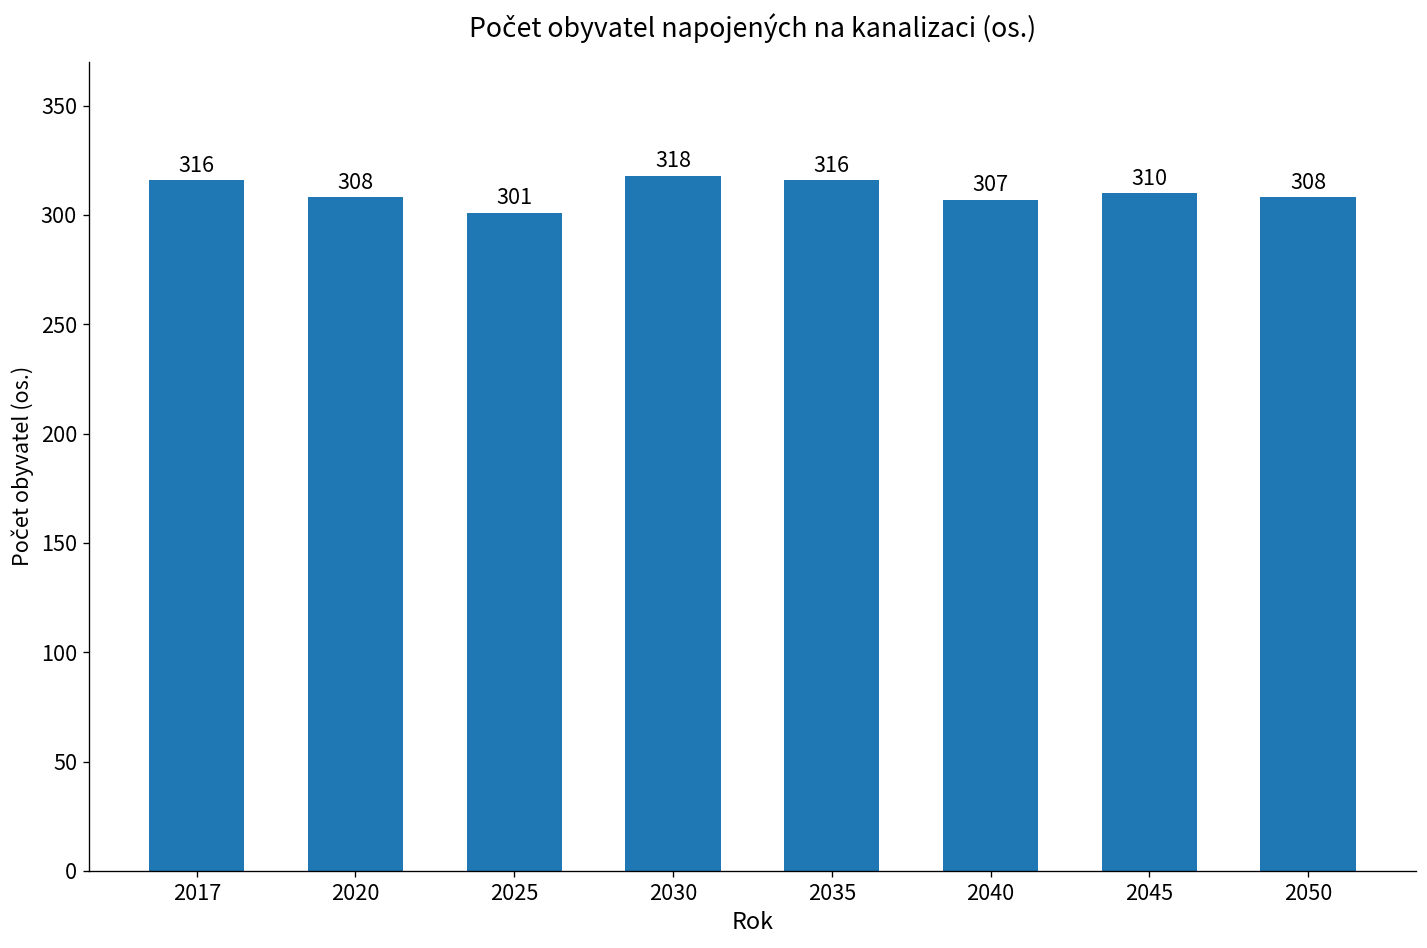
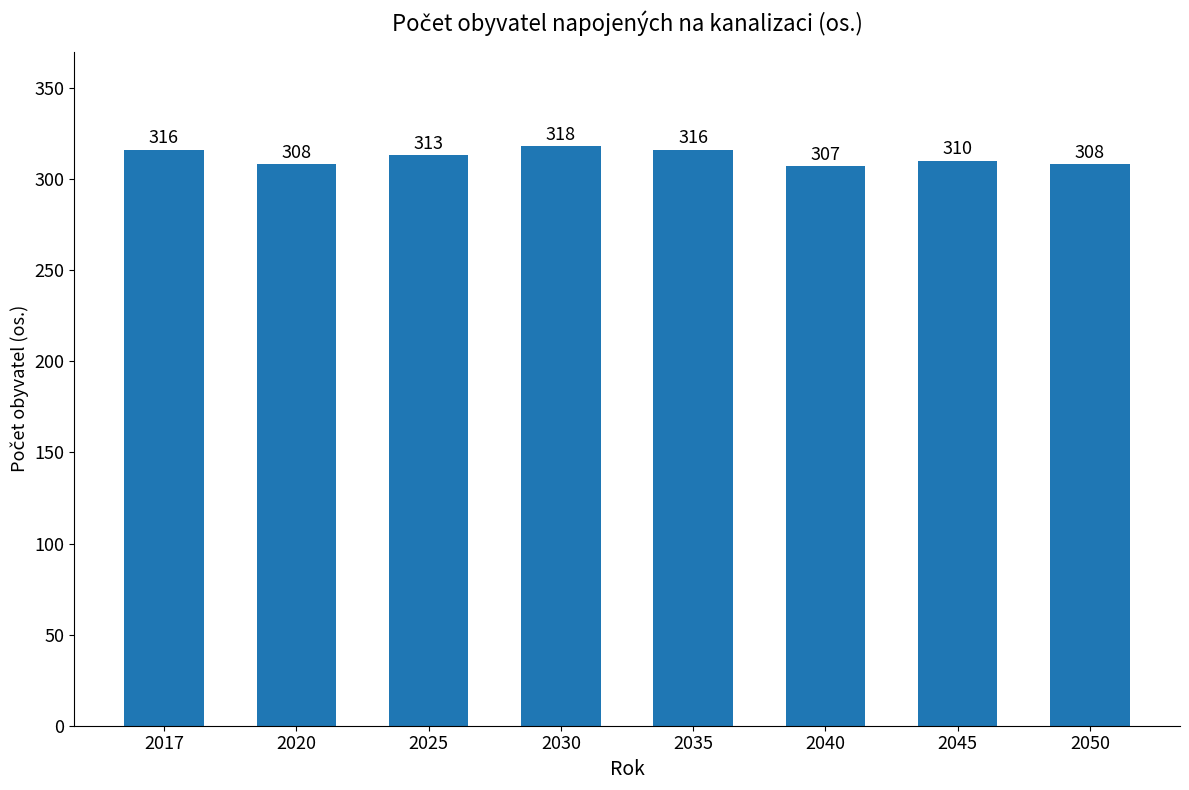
  {
    "2017": 316,
    "2020": 308,
-   "2025": 301,
+   "2025": 313,
    "2030": 318,
    "2035": 316,
    "2040": 307,
    "2045": 310,
    "2050": 308
  }
